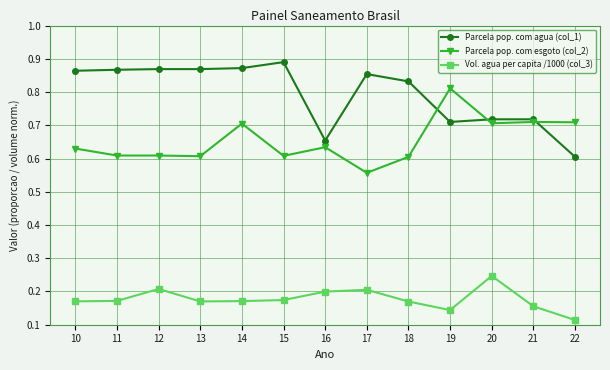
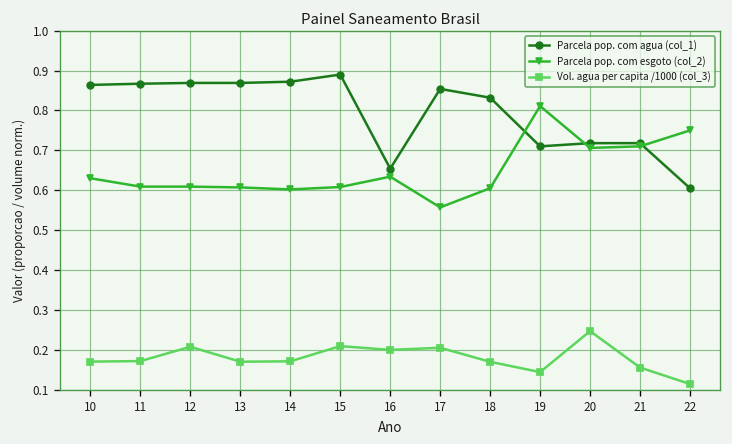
  {
    "Parcela pop. com agua (col_1)": {
      "10": 0.86,
      "11": 0.87,
      "12": 0.87,
      "13": 0.87,
      "14": 0.87,
      "15": 0.89,
      "16": 0.65,
      "17": 0.85,
      "18": 0.83,
      "19": 0.71,
      "20": 0.72,
      "21": 0.72,
      "22": 0.61
    },
    "Parcela pop. com esgoto (col_2)": {
      "10": 0.63,
      "11": 0.61,
      "12": 0.61,
      "13": 0.61,
-     "14": 0.71,
+     "14": 0.60,
      "15": 0.61,
      "16": 0.63,
      "17": 0.56,
      "18": 0.61,
      "19": 0.81,
      "20": 0.71,
      "21": 0.71,
-     "22": 0.71
+     "22": 0.75
    },
    "Vol. agua per capita /1000 (col_3)": {
      "10": 0.17,
      "11": 0.17,
      "12": 0.21,
      "13": 0.17,
      "14": 0.17,
-     "15": 0.17,
+     "15": 0.21,
      "16": 0.20,
      "17": 0.21,
      "18": 0.17,
      "19": 0.14,
      "20": 0.25,
      "21": 0.16,
      "22": 0.11
    }
  }
